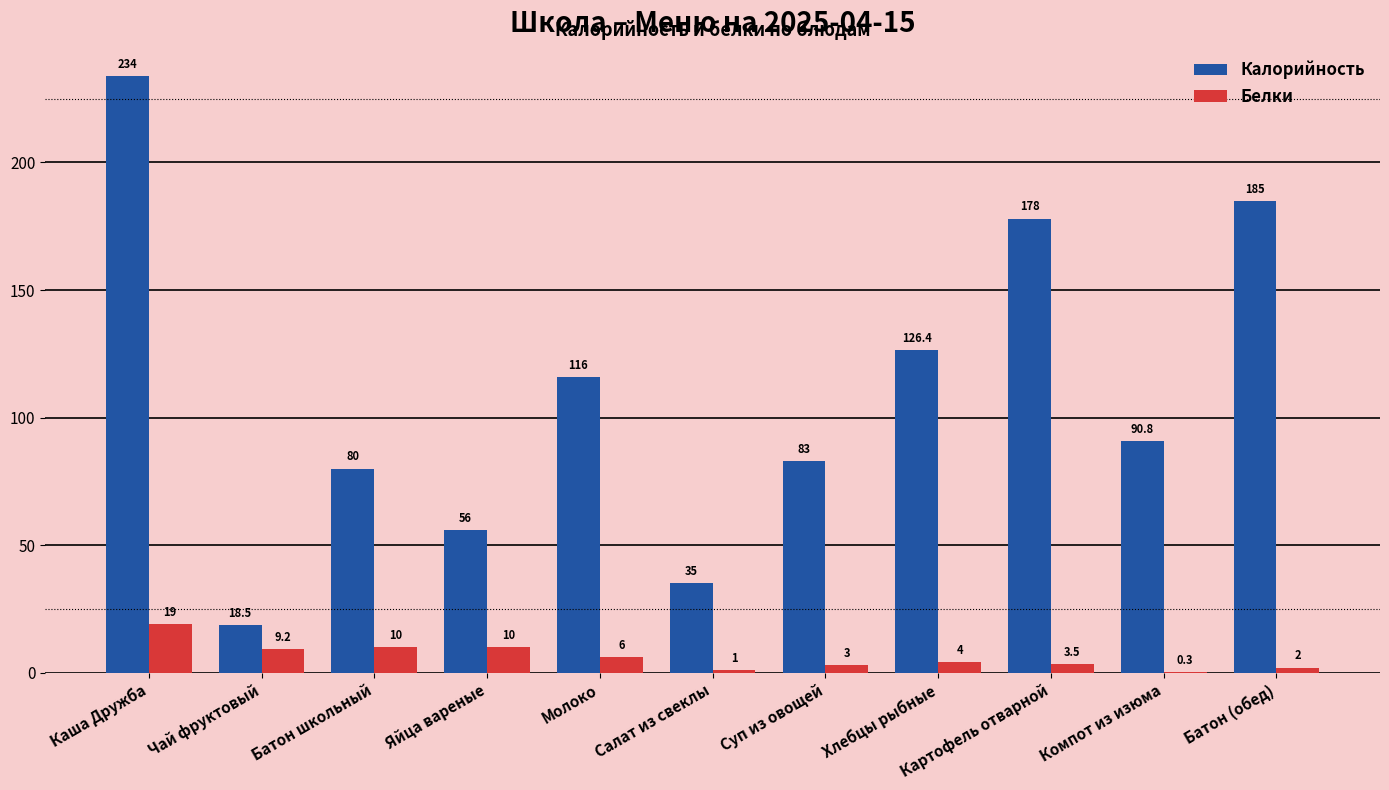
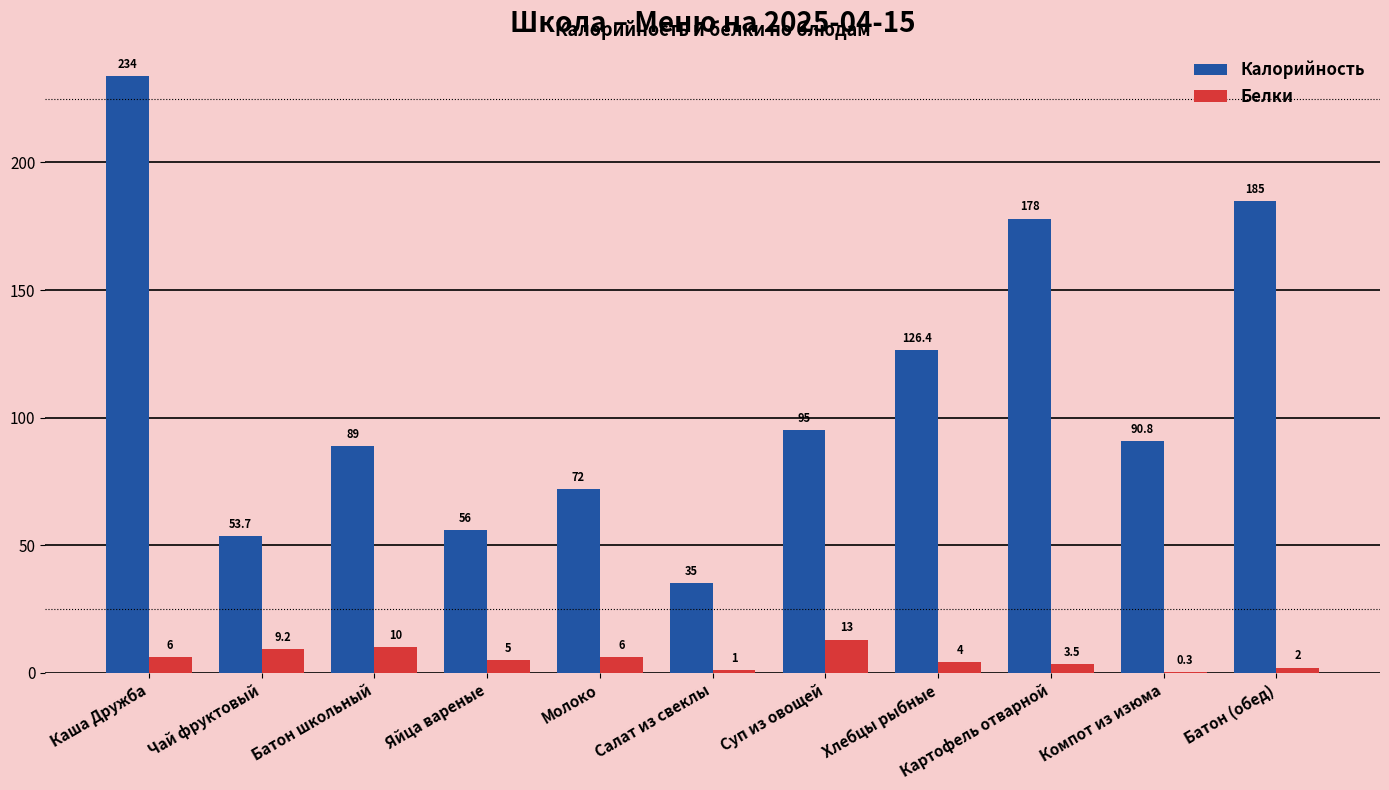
  {
    "Калорийность": {
      "Каша Дружба": 234,
-     "Чай фруктовый": 18.5,
-     "Батон школьный": 80,
+     "Чай фруктовый": 53.7,
+     "Батон школьный": 89,
      "Яйца вареные": 56,
-     "Молоко": 116,
+     "Молоко": 72,
      "Салат из свеклы": 35,
-     "Суп из овощей": 83,
+     "Суп из овощей": 95,
      "Хлебцы рыбные": 126.4,
      "Картофель отварной": 178,
      "Компот из изюма": 90.8,
      "Батон (обед)": 185
    },
    "Белки": {
-     "Каша Дружба": 19,
+     "Каша Дружба": 6,
      "Чай фруктовый": 9.2,
      "Батон школьный": 10,
-     "Яйца вареные": 10,
+     "Яйца вареные": 5,
      "Молоко": 6,
      "Салат из свеклы": 1,
-     "Суп из овощей": 3,
+     "Суп из овощей": 13,
      "Хлебцы рыбные": 4,
      "Картофель отварной": 3.5,
      "Компот из изюма": 0.3,
      "Батон (обед)": 2
    }
  }
